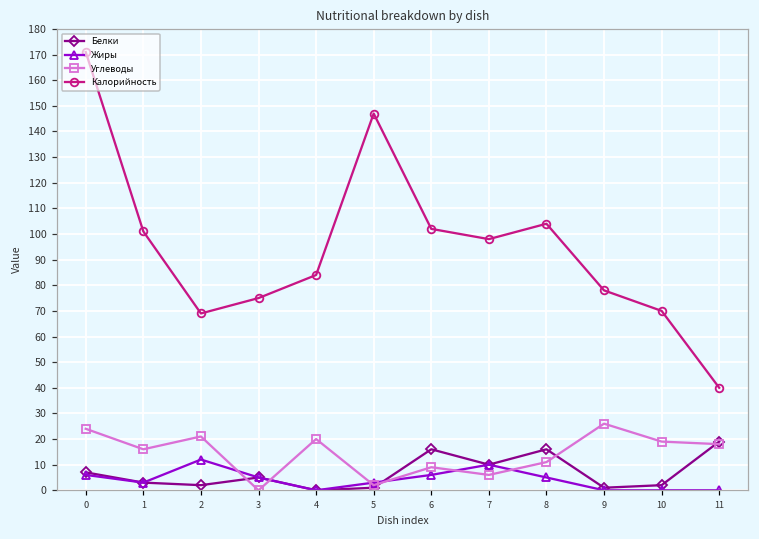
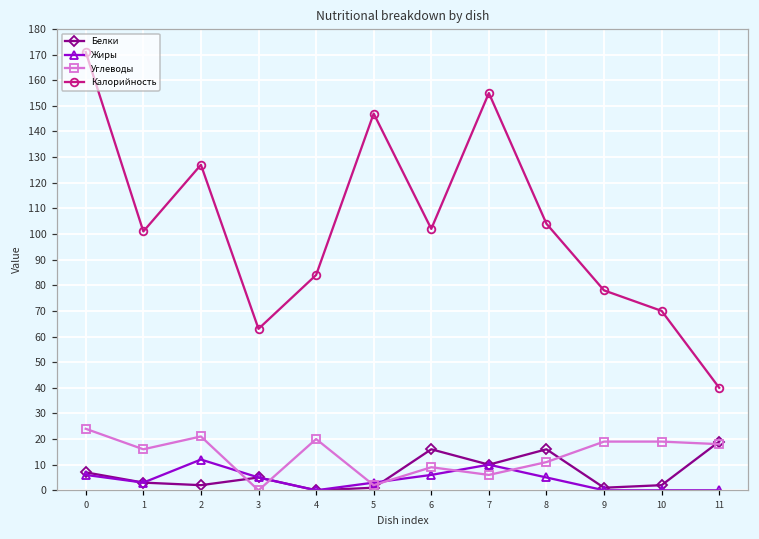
  {
    "Белки": {
      "2": 2,
      "6": 16,
      "8": 16,
      "10": 2
    },
    "Жиры": {
      "2": 12,
      "6": 6,
      "8": 5,
      "10": 0,
      "11": 0
    },
    "Углеводы": {
      "0": 24,
      "1": 16,
      "2": 21,
      "3": 0,
      "4": 20,
      "6": 9,
      "7": 6,
      "8": 11,
-     "9": 26,
+     "9": 19,
      "10": 19
    },
    "Калорийность": {
      "1": 101,
-     "2": 69,
-     "3": 75,
+     "2": 127,
+     "3": 63,
      "4": 84,
      "5": 147,
      "6": 102,
-     "7": 98,
+     "7": 155,
      "8": 104,
      "9": 78,
      "10": 70,
      "11": 40
    }
  }
